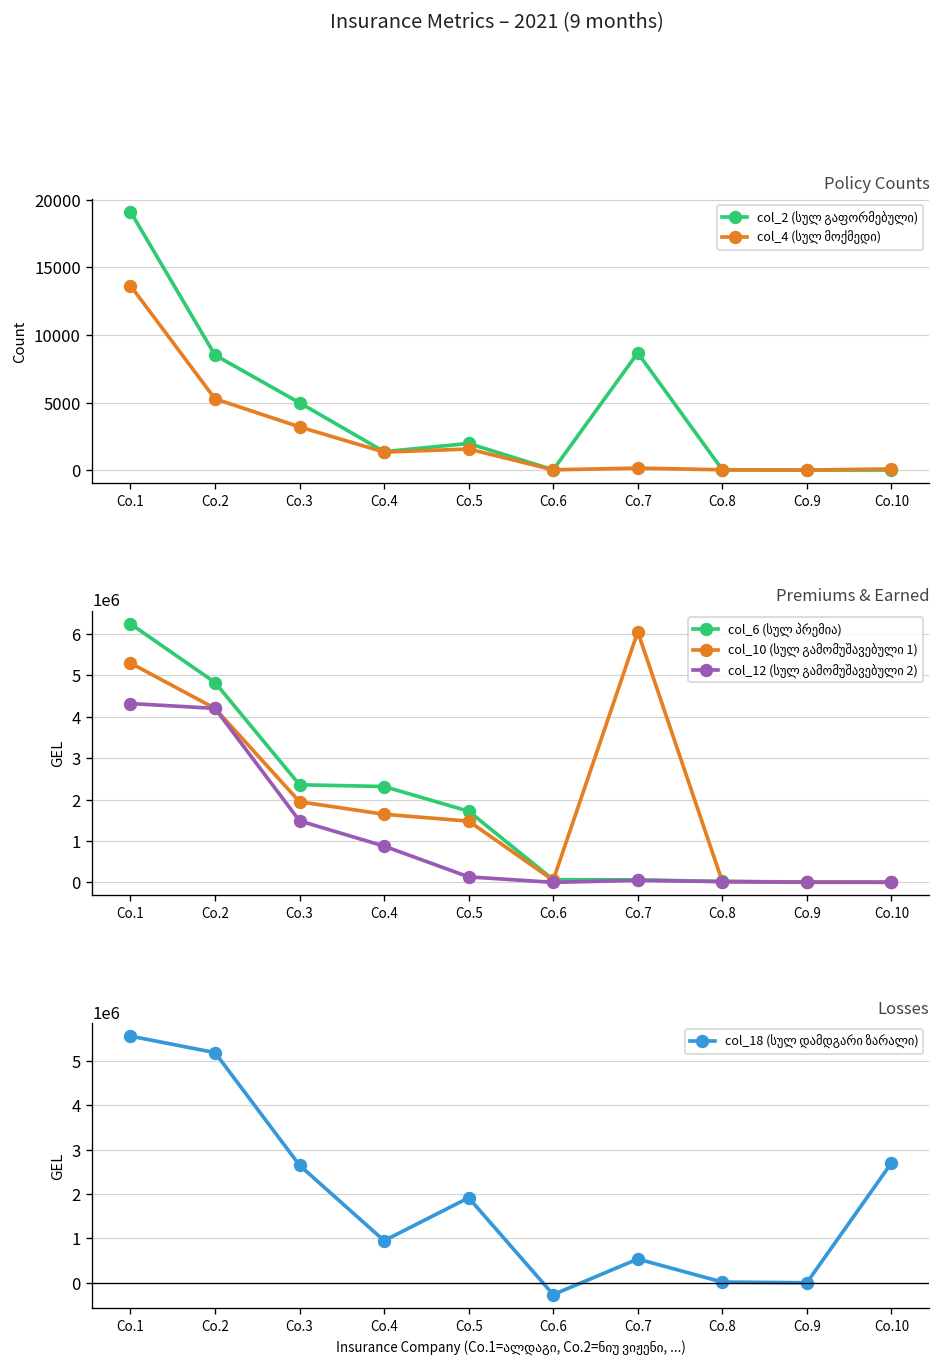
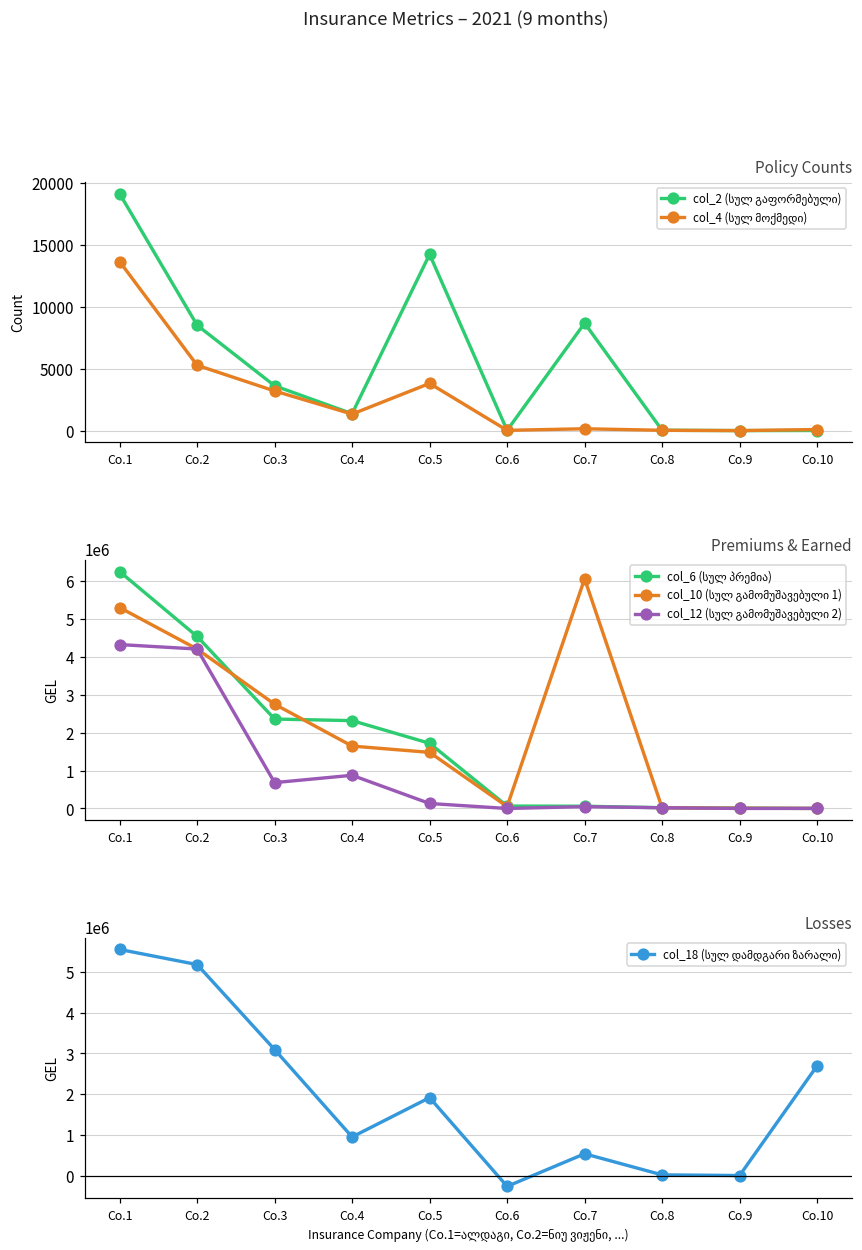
  {
    "Policy Counts": {
      "col_2 (სულ გაფორმებული)": {
        "Co.1": 19100,
        "Co.2": 8500,
-       "Co.3": 5000,
-       "Co.5": 2000,
+       "Co.3": 3600,
+       "Co.5": 14200,
        "Co.7": 8700
      },
      "col_4 (სულ მოქმედი)": {
        "Co.1": 13600,
        "Co.2": 5300,
        "Co.3": 3200,
-       "Co.5": 1600,
+       "Co.5": 3800,
        "Co.7": 100
      }
    },
    "Premiums & Earned": {
      "col_6 (სულ პრემია)": {
        "Co.1": 6200000,
-       "Co.2": 4800000,
+       "Co.2": 4500000,
        "Co.3": 2400000,
        "Co.4": 2300000,
        "Co.5": 1700000
      },
      "col_10 (სულ გამომუშავებული 1)": {
        "Co.1": 5300000,
-       "Co.3": 1900000,
+       "Co.3": 2700000,
        "Co.4": 1600000,
        "Co.5": 1500000,
        "Co.7": 6100000
      },
      "col_12 (სულ გამომუშავებული 2)": {
        "Co.1": 4300000,
-       "Co.3": 1500000,
+       "Co.3": 700000,
        "Co.4": 900000,
        "Co.5": 100000
      }
    },
    "Losses": {
      "Co.1": 5600000,
      "Co.2": 5200000,
-     "Co.3": 2600000,
+     "Co.3": 3100000,
      "Co.4": 900000,
      "Co.5": 1900000,
      "Co.6": -300000,
      "Co.7": 500000,
      "Co.8": 0,
      "Co.9": 0,
      "Co.10": 2700000
    }
  }
